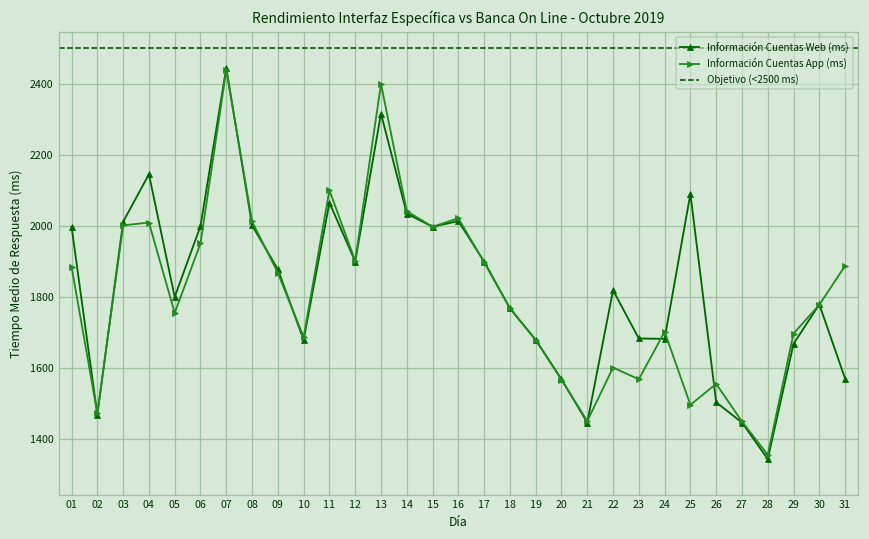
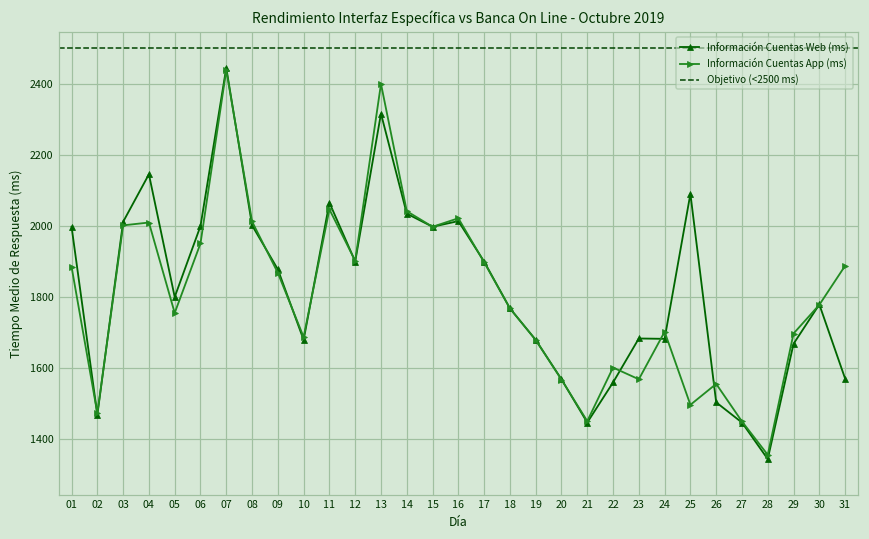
  {
    "Información Cuentas Web (ms)": {
      "01": 2000,
      "03": 2010,
      "04": 2150,
      "05": 1800,
      "06": 2000,
      "08": 2000,
      "09": 1880,
      "10": 1680,
      "11": 2070,
      "13": 2320,
      "16": 2010,
-     "22": 1820,
+     "22": 1560,
      "23": 1680,
      "24": 1680,
      "25": 2090,
      "26": 1500,
      "28": 1340,
      "29": 1670,
      "31": 1570
    },
    "Información Cuentas App (ms)": {
      "01": 1880,
      "03": 2000,
      "04": 2010,
      "05": 1750,
      "06": 1950,
      "08": 2010,
      "09": 1870,
      "10": 1690,
-     "11": 2100,
+     "11": 2050,
      "13": 2400,
      "16": 2020,
      "22": 1600,
      "23": 1570,
      "24": 1700,
      "25": 1500,
      "26": 1550,
      "28": 1350,
      "29": 1700,
      "31": 1890
    }
  }
